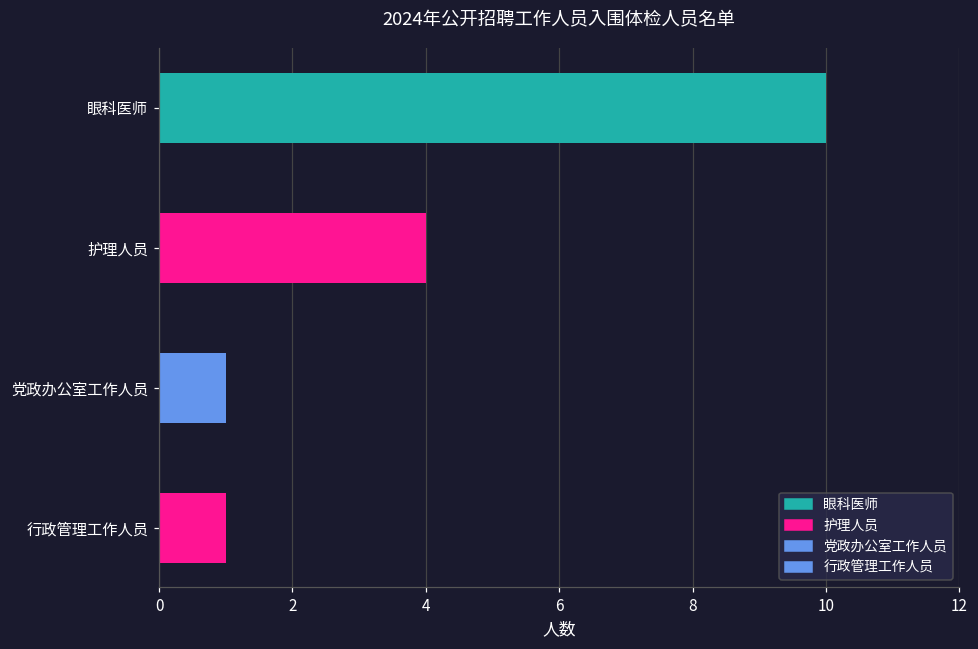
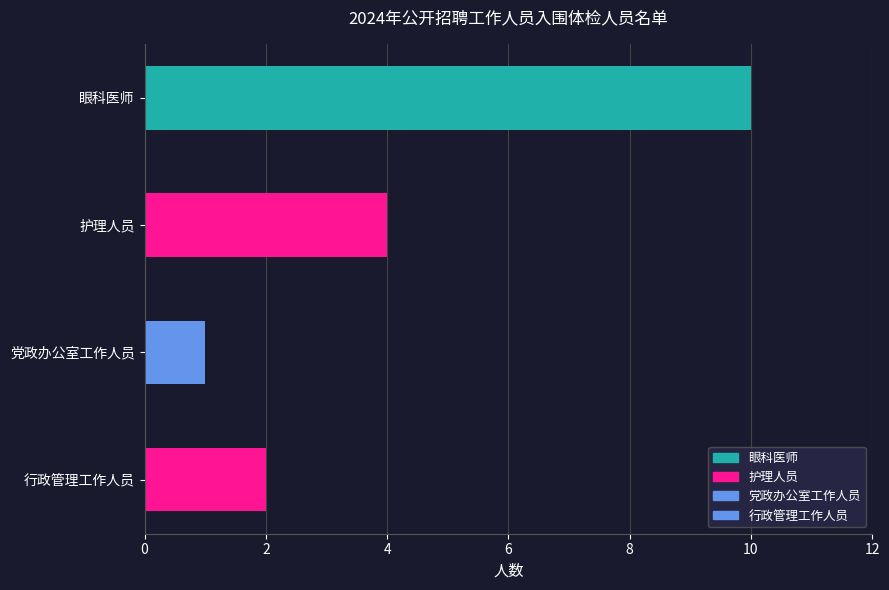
  {
    "眼科医师": 10,
    "护理人员": 4,
    "党政办公室工作人员": 1,
-   "行政管理工作人员": 1
+   "行政管理工作人员": 2
  }
